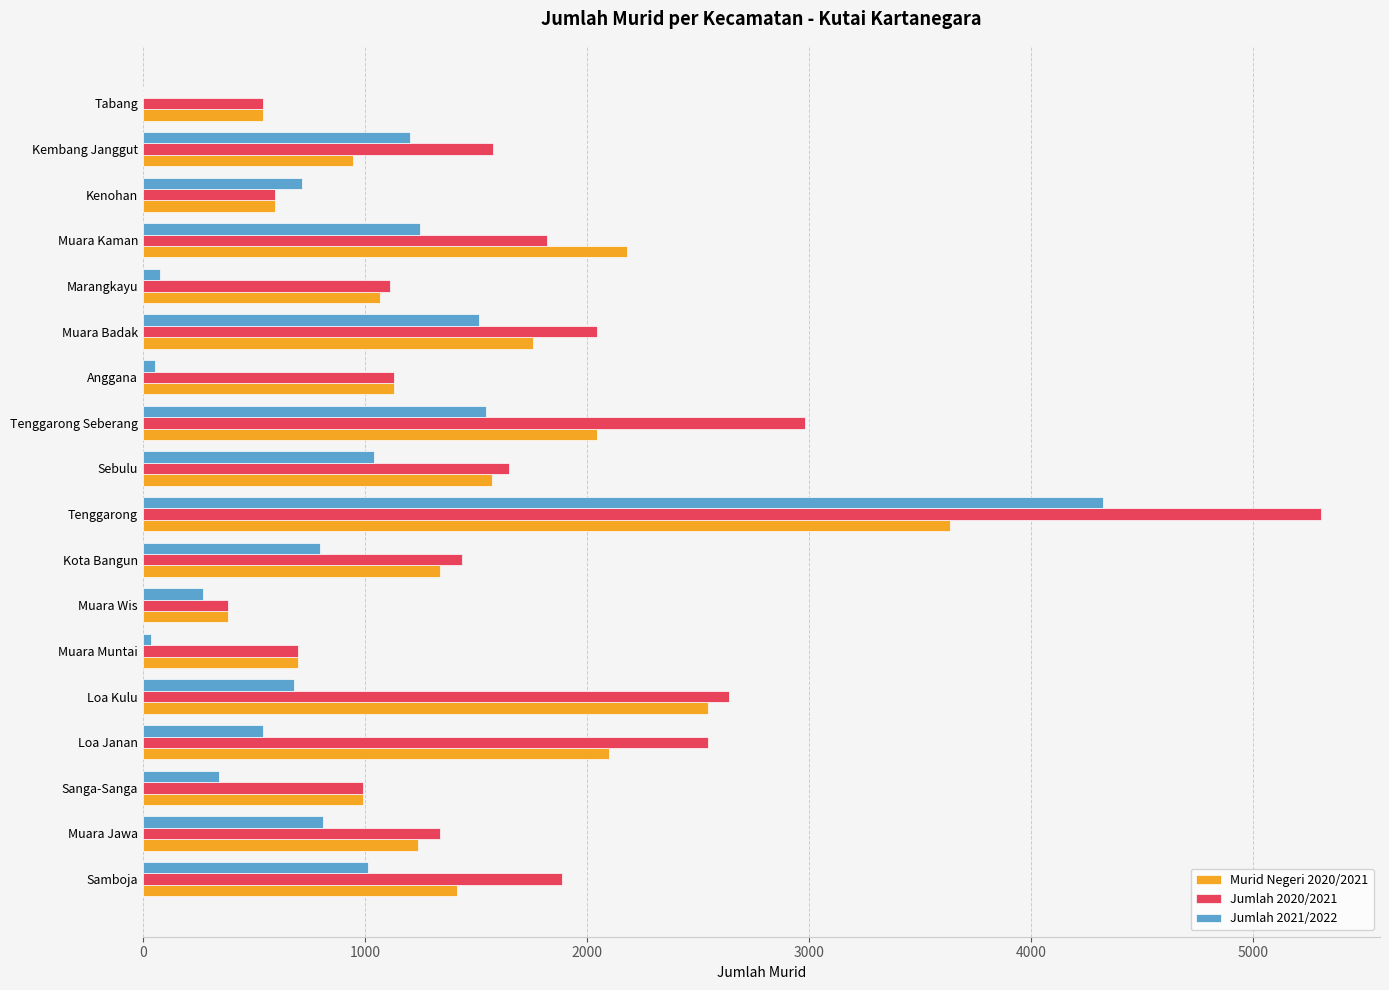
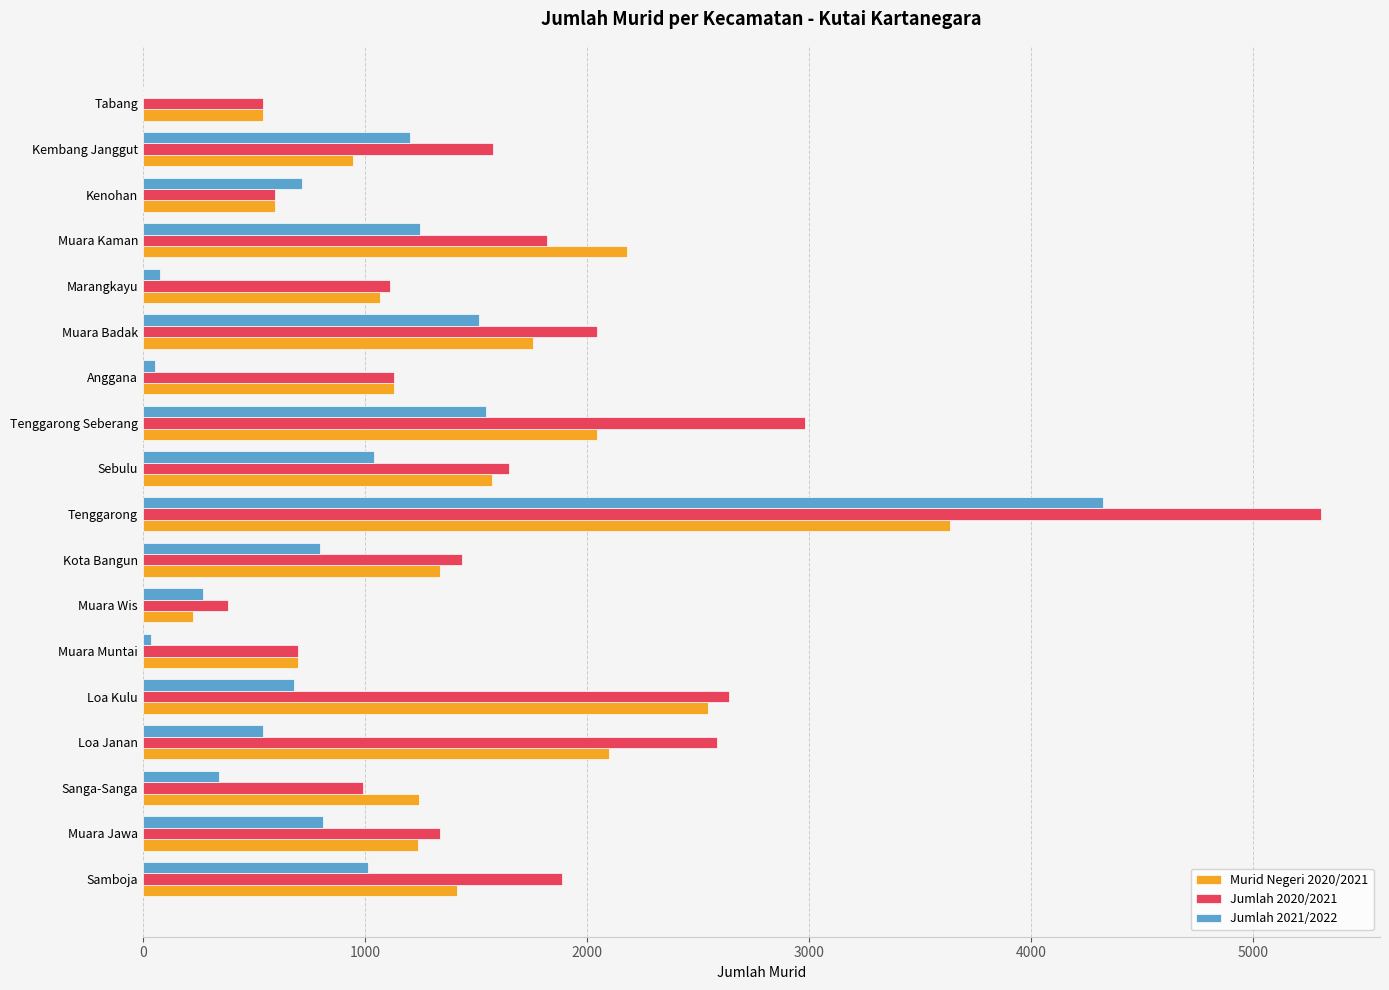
  {
    "Murid Negeri 2020/2021": {
      "Tabang": 540,
      "Kembang Janggut": 950,
      "Kenohan": 600,
      "Muara Kaman": 2180,
      "Marangkayu": 1070,
      "Muara Badak": 1760,
      "Anggana": 1130,
      "Tenggarong Seberang": 2050,
      "Sebulu": 1570,
      "Tenggarong": 3630,
      "Kota Bangun": 1340,
-     "Muara Wis": 380,
+     "Muara Wis": 220,
      "Muara Muntai": 700,
      "Loa Kulu": 2550,
      "Loa Janan": 2100,
-     "Sanga-Sanga": 990,
+     "Sanga-Sanga": 1240,
      "Muara Jawa": 1240,
      "Samboja": 1420
    },
    "Jumlah 2020/2021": {
      "Tabang": 540,
      "Kembang Janggut": 1580,
      "Kenohan": 600,
      "Muara Kaman": 1820,
      "Marangkayu": 1110,
      "Muara Badak": 2050,
      "Anggana": 1130,
      "Tenggarong Seberang": 2980,
      "Sebulu": 1650,
      "Tenggarong": 5310,
      "Kota Bangun": 1440,
      "Muara Wis": 380,
      "Muara Muntai": 700,
      "Loa Kulu": 2640,
-     "Loa Janan": 2540,
+     "Loa Janan": 2590,
      "Sanga-Sanga": 990,
      "Muara Jawa": 1340,
      "Samboja": 1890
    },
    "Jumlah 2021/2022": {
      "Tabang": 0,
      "Kembang Janggut": 1200,
      "Kenohan": 720,
      "Muara Kaman": 1250,
      "Marangkayu": 80,
      "Muara Badak": 1510,
      "Anggana": 50,
      "Tenggarong Seberang": 1550,
      "Sebulu": 1040,
      "Tenggarong": 4320,
      "Kota Bangun": 800,
      "Muara Wis": 270,
      "Muara Muntai": 40,
      "Loa Kulu": 680,
      "Loa Janan": 540,
      "Sanga-Sanga": 340,
      "Muara Jawa": 810,
      "Samboja": 1010
    }
  }
